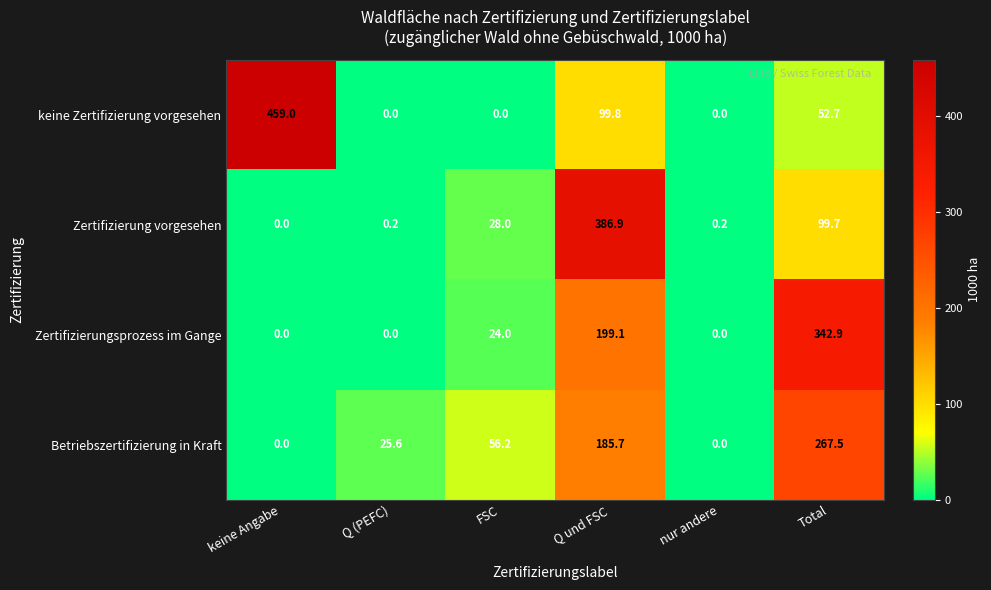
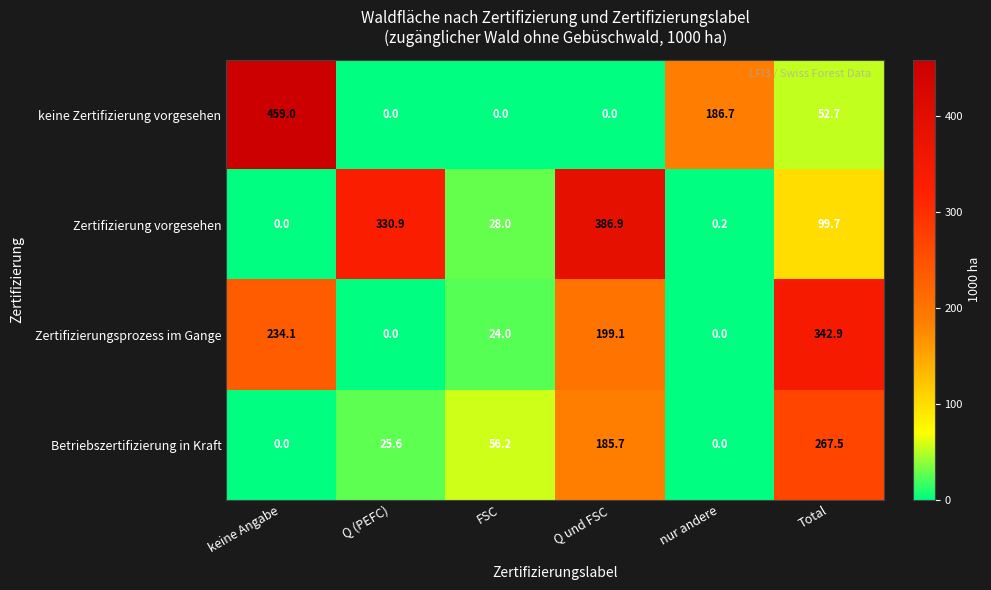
  {
    "keine Zertifizierung vorgesehen": {
      "keine Angabe": 459.0,
      "Q (PEFC)": 0.0,
      "FSC": 0.0,
-     "Q und FSC": 99.8,
-     "nur andere": 0.0
+     "Q und FSC": 0.0,
+     "nur andere": 186.7
    },
    "Zertifizierung vorgesehen": {
      "keine Angabe": 0.0,
-     "Q (PEFC)": 0.2,
+     "Q (PEFC)": 330.9,
      "FSC": 28.0,
      "Q und FSC": 386.9,
      "nur andere": 0.2,
      "Total": 99.7
    },
    "Zertifizierungsprozess im Gange": {
-     "keine Angabe": 0.0,
+     "keine Angabe": 234.1,
      "Q (PEFC)": 0.0,
      "FSC": 24.0,
      "Q und FSC": 199.1,
      "nur andere": 0.0,
      "Total": 342.9
    },
    "Betriebszertifizierung in Kraft": {
      "keine Angabe": 0.0,
      "Q (PEFC)": 25.6,
      "FSC": 56.2,
      "Q und FSC": 185.7,
      "nur andere": 0.0,
      "Total": 267.5
    }
  }
